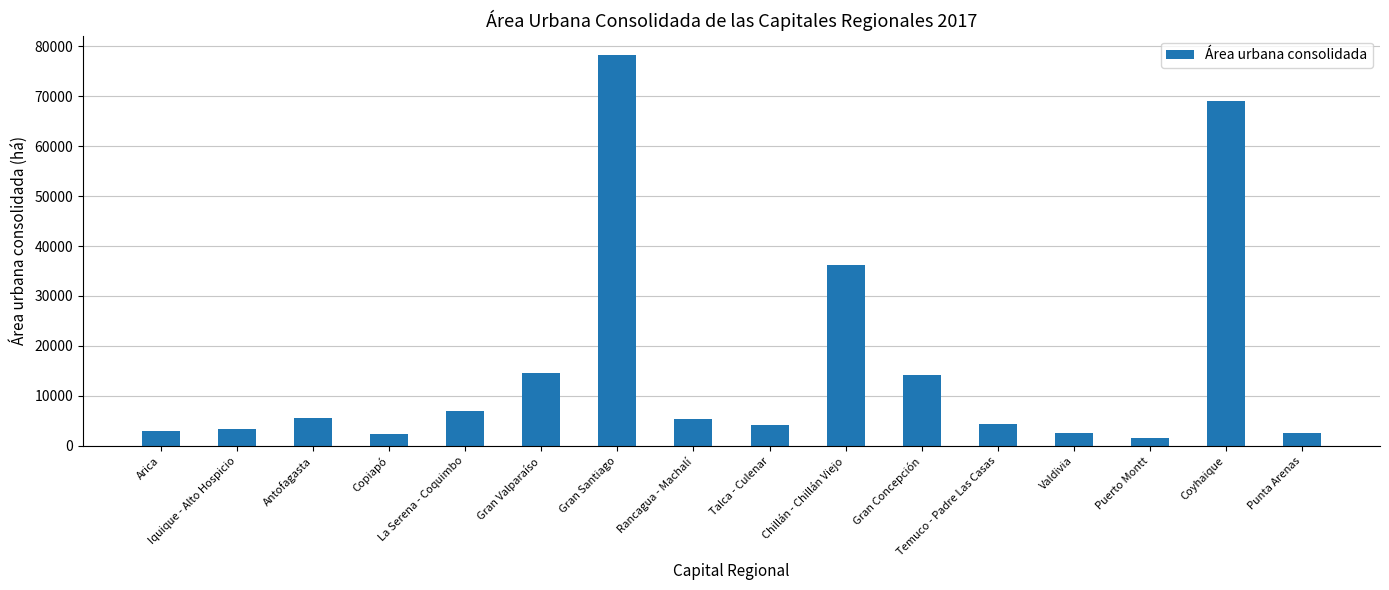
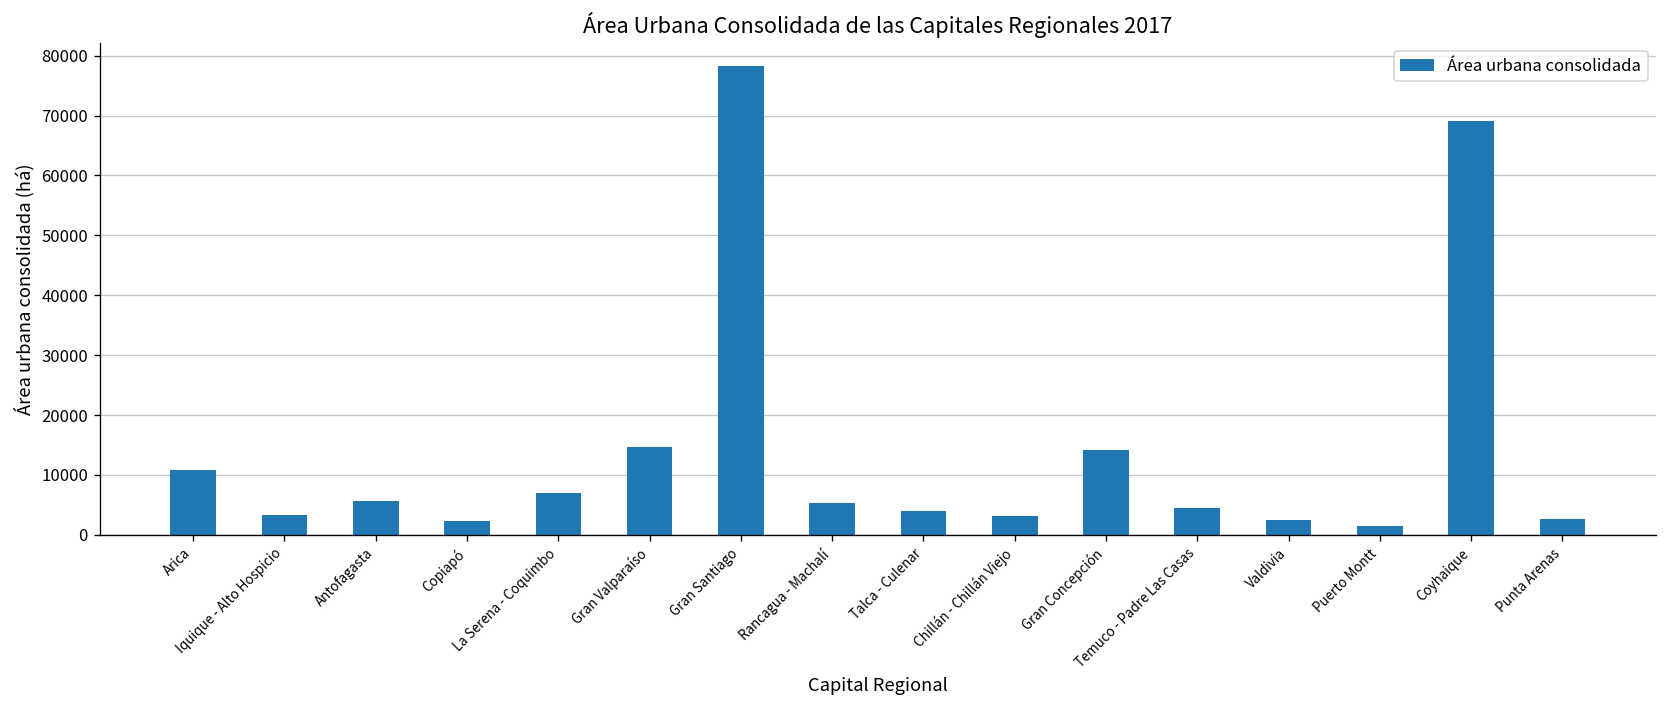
  {
-   "Arica": 3000,
+   "Arica": 11000,
    "Iquique - Alto Hospicio": 3000,
    "Antofagasta": 6000,
    "Copiapó": 2000,
    "La Serena - Coquimbo": 7000,
    "Gran Valparaíso": 15000,
    "Gran Santiago": 78000,
    "Rancagua - Machalí": 5000,
    "Talca - Culenar": 4000,
-   "Chillán - Chillán Viejo": 36000,
+   "Chillán - Chillán Viejo": 3000,
    "Gran Concepción": 14000,
    "Temuco - Padre Las Casas": 4000,
    "Valdivia": 3000,
    "Puerto Montt": 2000,
    "Coyhaique": 69000,
    "Punta Arenas": 3000
  }
